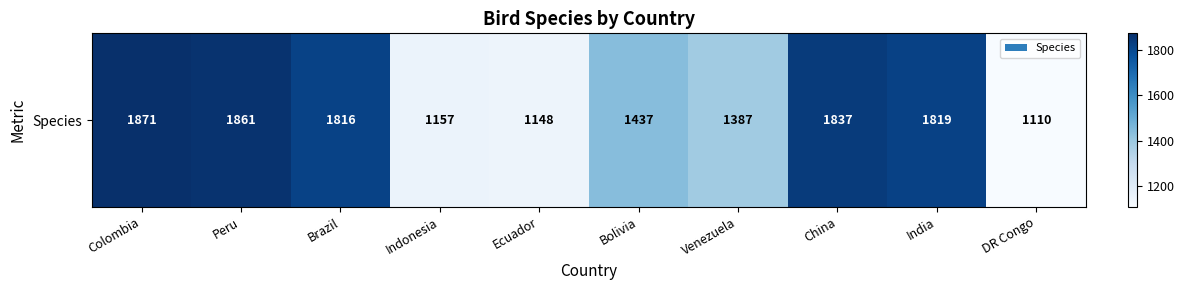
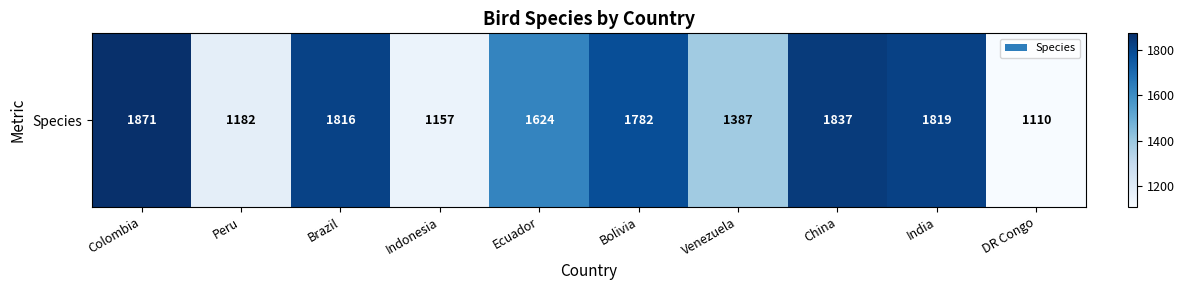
  {
    "Species": {
      "Colombia": 1871,
-     "Peru": 1861,
+     "Peru": 1182,
      "Brazil": 1816,
      "Indonesia": 1157,
-     "Ecuador": 1148,
-     "Bolivia": 1437,
+     "Ecuador": 1624,
+     "Bolivia": 1782,
      "Venezuela": 1387,
      "China": 1837,
      "India": 1819,
      "DR Congo": 1110
    }
  }
